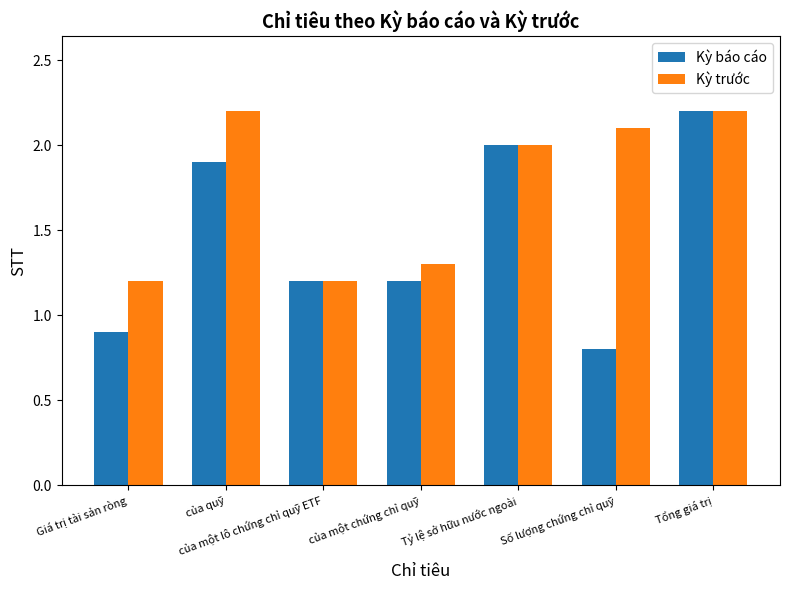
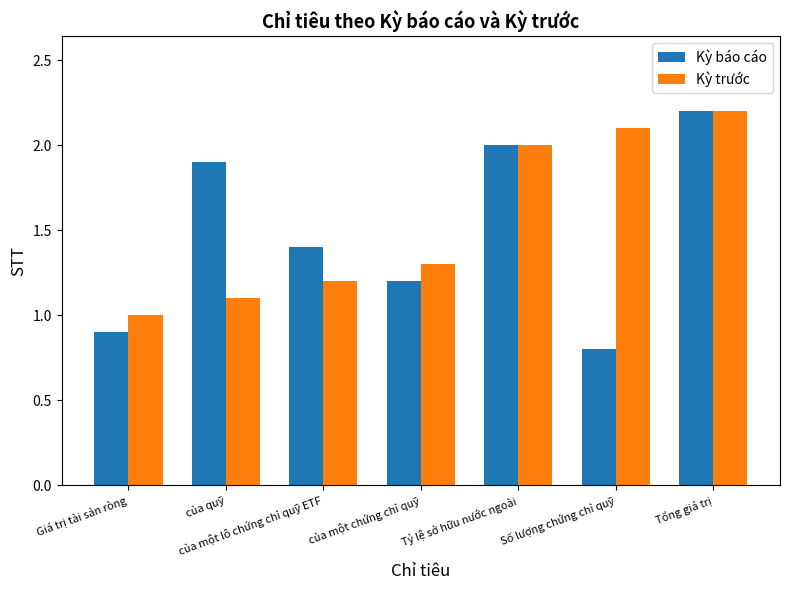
  {
    "Kỳ báo cáo": {
      "Giá trị tài sản ròng": 0.9,
      "của quỹ": 1.9,
-     "của một lô chứng chỉ quỹ ETF": 1.2,
+     "của một lô chứng chỉ quỹ ETF": 1.4,
      "của một chứng chỉ quỹ": 1.2,
      "Tỷ lệ sở hữu nước ngoài": 2.0,
      "Số lượng chứng chỉ quỹ": 0.8,
      "Tổng giá trị": 2.2
    },
    "Kỳ trước": {
-     "Giá trị tài sản ròng": 1.2,
-     "của quỹ": 2.2,
+     "Giá trị tài sản ròng": 1.0,
+     "của quỹ": 1.1,
      "của một lô chứng chỉ quỹ ETF": 1.2,
      "của một chứng chỉ quỹ": 1.3,
      "Tỷ lệ sở hữu nước ngoài": 2.0,
      "Số lượng chứng chỉ quỹ": 2.1,
      "Tổng giá trị": 2.2
    }
  }
